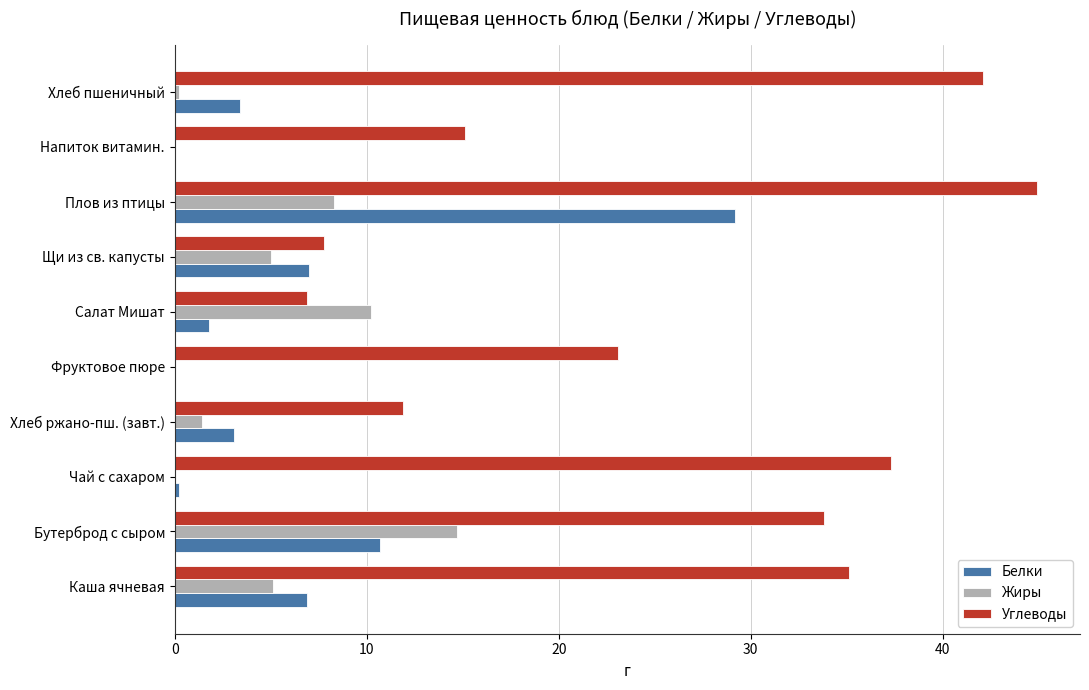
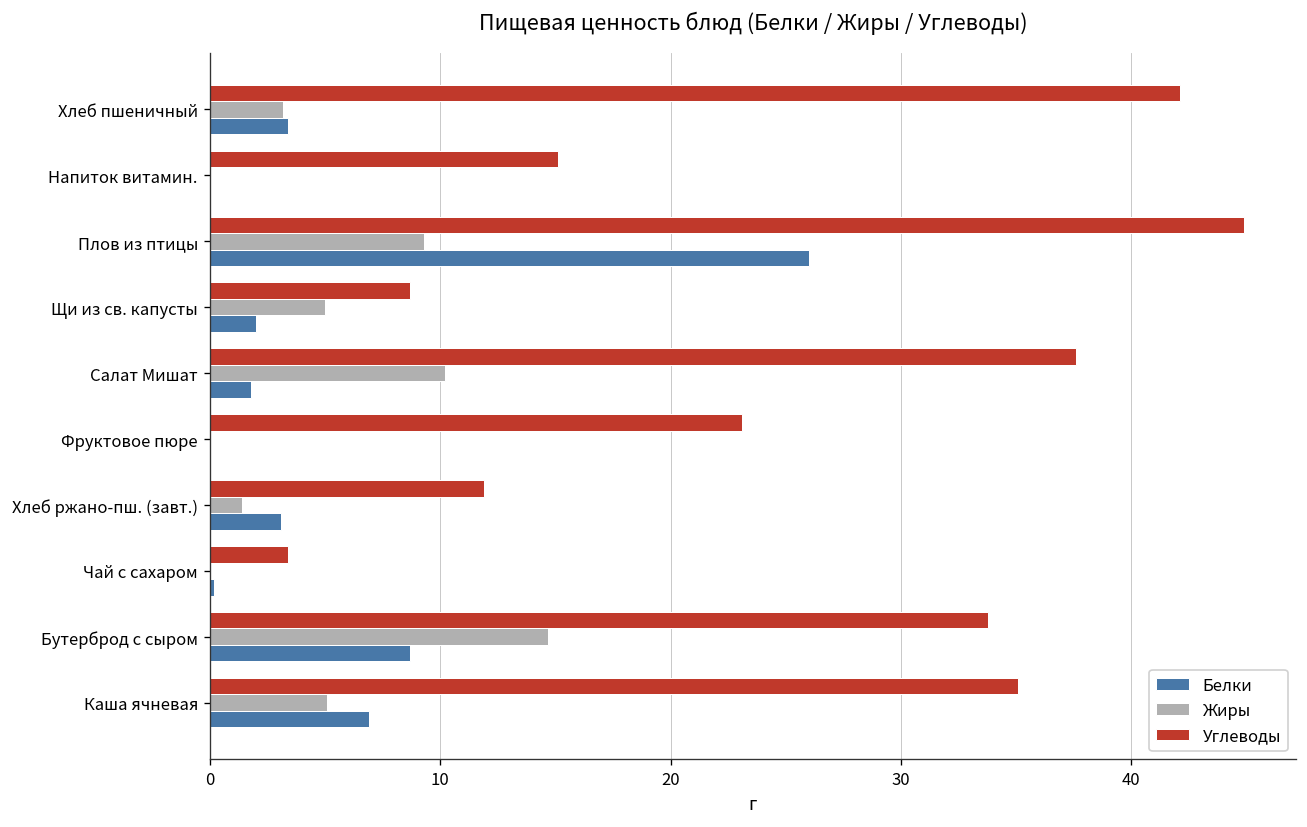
  {
    "Белки": {
      "Хлеб пшеничный": 3.4,
      "Напиток витамин.": 0.0,
-     "Плов из птицы": 29.2,
-     "Щи из св. капусты": 7,
+     "Плов из птицы": 26.0,
+     "Щи из св. капусты": 2,
      "Салат Мишат": 1.8,
      "Фруктовое пюре": 0.0,
      "Хлеб ржано-пш. (завт.)": 3.1,
      "Чай с сахаром": 0.2,
-     "Бутерброд с сыром": 10.7,
+     "Бутерброд с сыром": 8.7,
      "Каша ячневая": 6.9
    },
    "Жиры": {
-     "Хлеб пшеничный": 0.2,
+     "Хлеб пшеничный": 3.2,
      "Напиток витамин.": 0.0,
-     "Плов из птицы": 8.3,
+     "Плов из птицы": 9.3,
      "Щи из св. капусты": 5.0,
      "Салат Мишат": 10.2,
      "Фруктовое пюре": 0.0,
      "Хлеб ржано-пш. (завт.)": 1.4,
      "Чай с сахаром": 0.0,
      "Бутерброд с сыром": 14.7,
      "Каша ячневая": 5.1
    },
    "Углеводы": {
      "Хлеб пшеничный": 42.1,
      "Напиток витамин.": 15.1,
      "Плов из птицы": 44.9,
-     "Щи из св. капусты": 7.8,
-     "Салат Мишат": 6.9,
+     "Щи из св. капусты": 8.7,
+     "Салат Мишат": 37.6,
      "Фруктовое пюре": 23.1,
      "Хлеб ржано-пш. (завт.)": 11.9,
-     "Чай с сахаром": 37.3,
+     "Чай с сахаром": 3.4,
      "Бутерброд с сыром": 33.8,
      "Каша ячневая": 35.1
    }
  }
